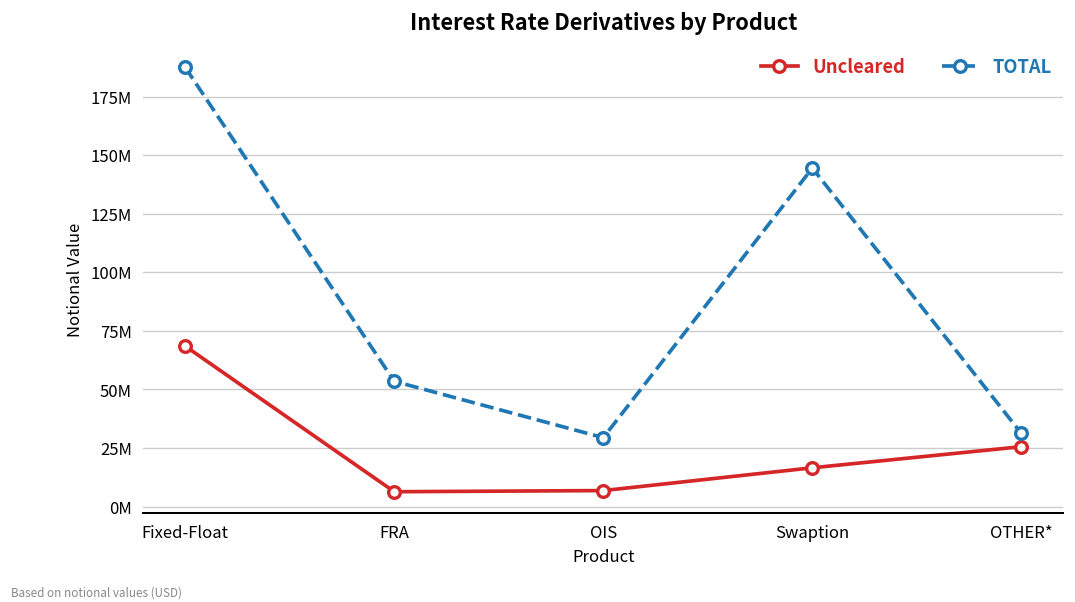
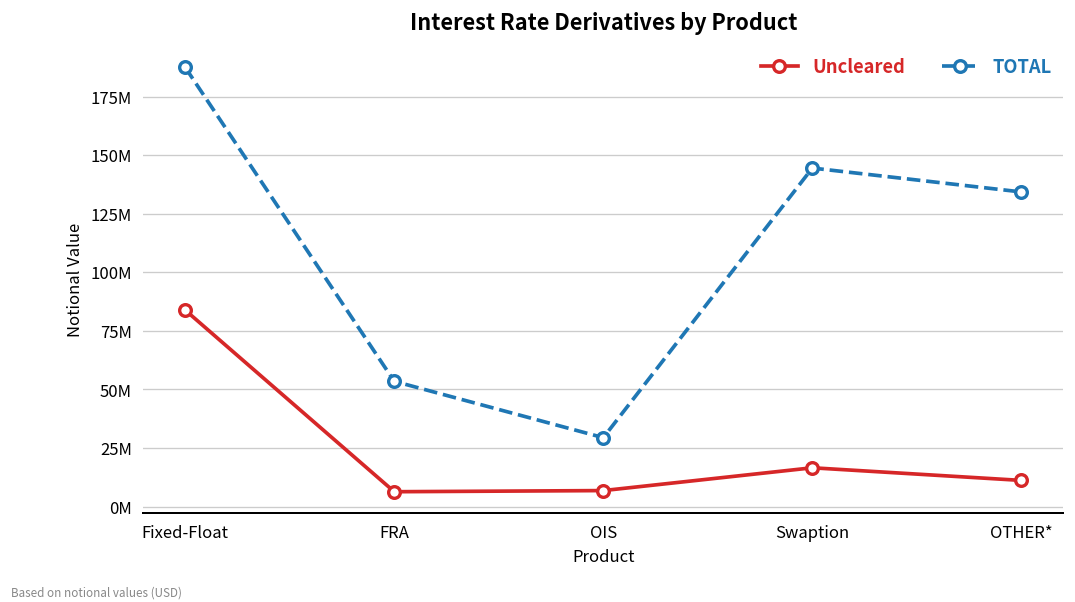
  {
    "Uncleared": {
-     "Fixed-Float": 68000000,
+     "Fixed-Float": 84000000,
      "FRA": 6000000,
      "OIS": 7000000,
      "Swaption": 17000000,
-     "OTHER*": 26000000
+     "OTHER*": 11000000
    },
    "TOTAL": {
      "Fixed-Float": 187000000,
      "FRA": 53000000,
      "OIS": 29000000,
      "Swaption": 144000000,
-     "OTHER*": 31000000
+     "OTHER*": 134000000
    }
  }
